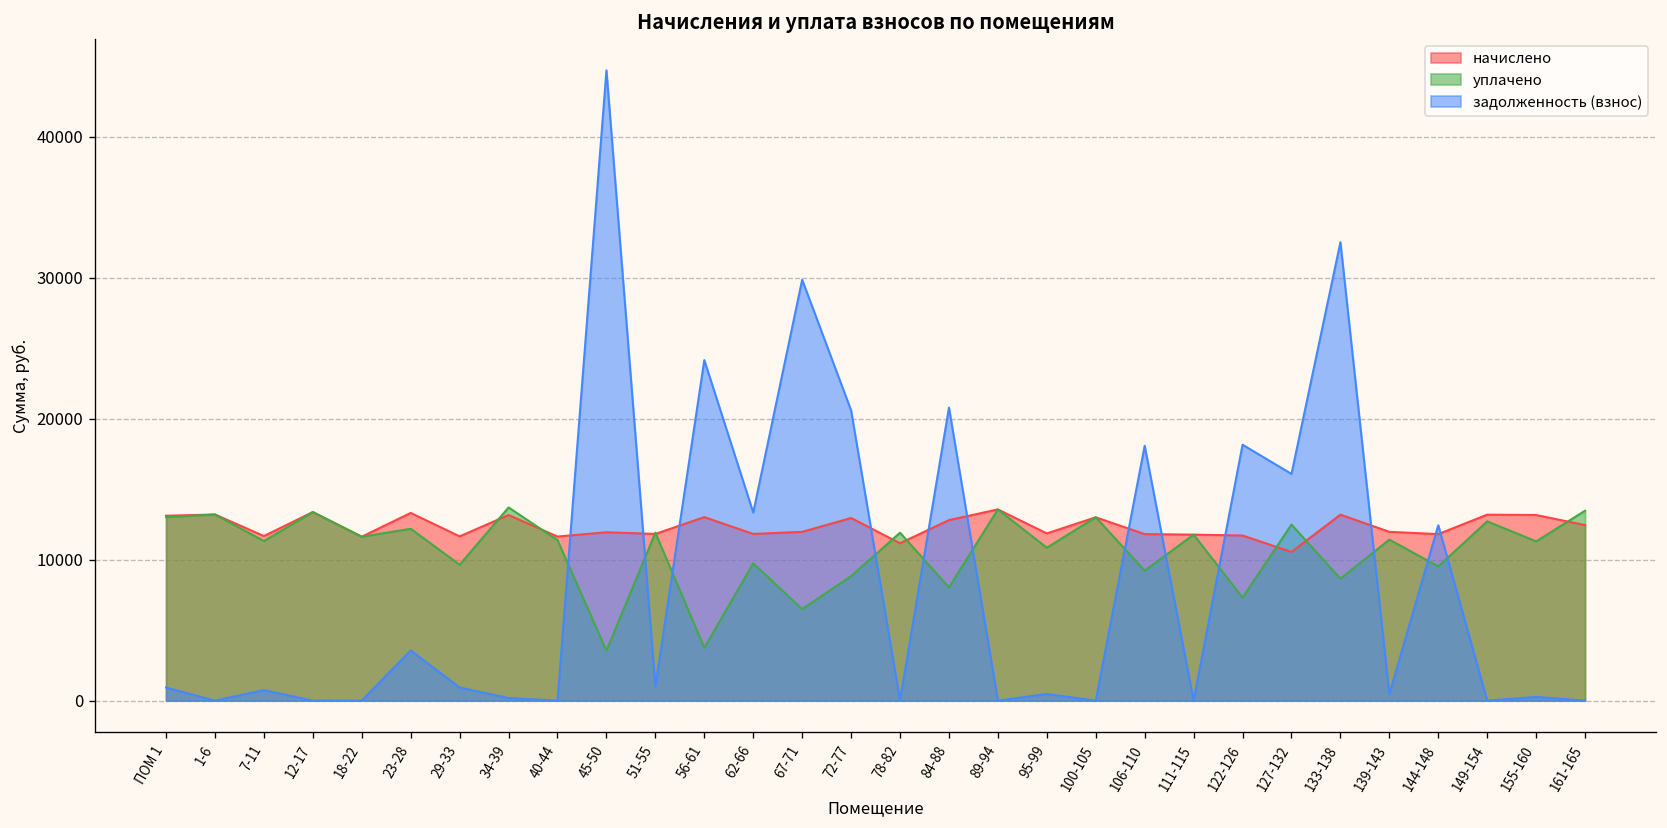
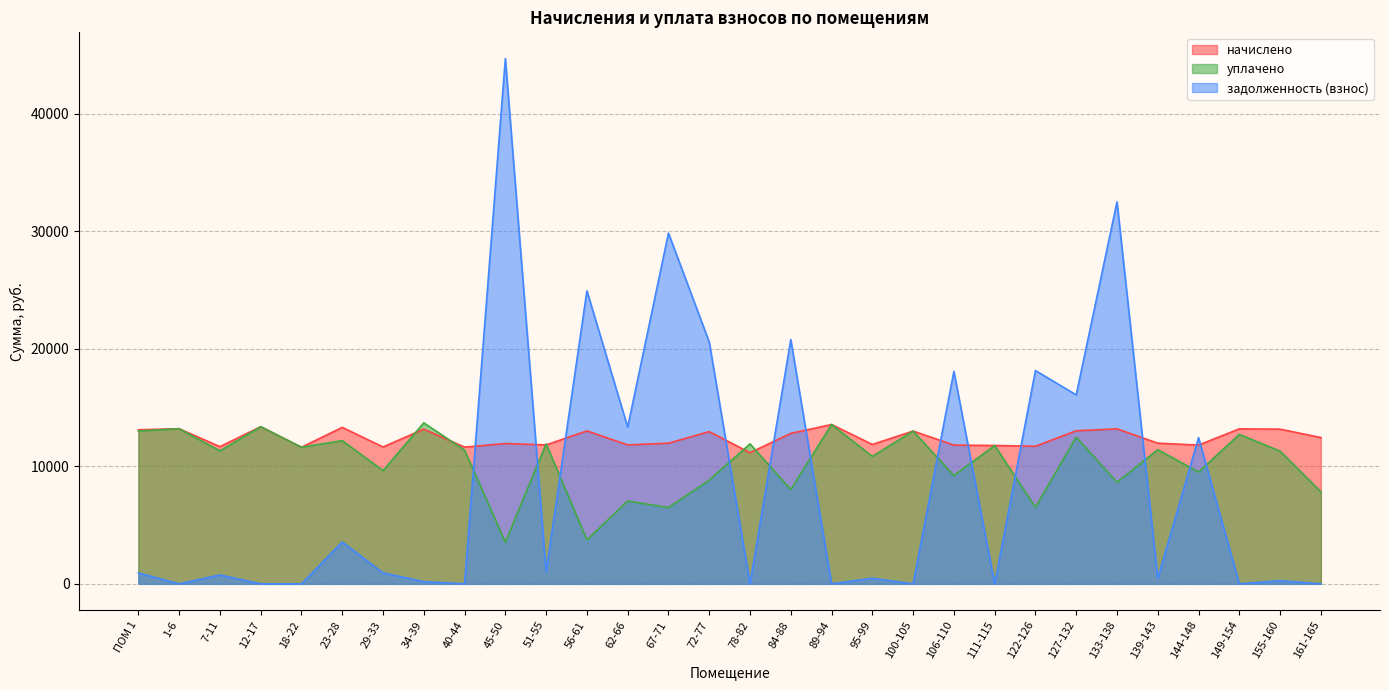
  {
    "начислено": {
      "7-11": 11700,
      "23-28": 13300,
      "29-33": 11600,
      "34-39": 13200,
      "40-44": 11600,
      "45-50": 11900,
      "56-61": 13000,
      "62-66": 11800,
      "67-71": 12000,
      "72-77": 13000,
      "78-82": 11200,
      "84-88": 12800,
      "95-99": 11900,
      "106-110": 11800,
      "122-126": 11700,
-     "127-132": 10500,
+     "127-132": 13000,
      "133-138": 13200,
      "139-143": 12000,
      "144-148": 11800,
      "149-154": 13200,
      "155-160": 13200,
      "161-165": 12500
    },
    "уплачено": {
      "7-11": 11300,
      "23-28": 12200,
      "29-33": 9600,
      "34-39": 13700,
      "40-44": 11400,
      "45-50": 3500,
      "56-61": 3700,
-     "62-66": 9700,
+     "62-66": 7000,
      "67-71": 6500,
      "72-77": 8800,
      "78-82": 11900,
      "84-88": 8000,
      "95-99": 10800,
      "106-110": 9200,
-     "122-126": 7300,
+     "122-126": 6500,
      "127-132": 12500,
      "133-138": 8600,
      "139-143": 11400,
      "144-148": 9500,
      "149-154": 12700,
      "155-160": 11300,
-     "161-165": 13500
+     "161-165": 7800
    },
    "задолженность (взнос)": {
      "ПОМ 1": 900,
      "1-6": 0,
      "7-11": 800,
      "12-17": 0,
      "18-22": 0,
      "23-28": 3600,
      "29-33": 900,
      "34-39": 200,
      "40-44": 0,
      "45-50": 44700,
      "51-55": 1000,
-     "56-61": 24200,
+     "56-61": 24900,
      "62-66": 13300,
      "67-71": 29900,
      "72-77": 20600,
      "78-82": 0,
      "84-88": 20800,
      "89-94": 0,
      "95-99": 500,
      "100-105": 0,
      "106-110": 18100,
      "111-115": 0,
      "122-126": 18200,
      "127-132": 16100,
      "133-138": 32500,
      "139-143": 500,
      "144-148": 12400,
      "149-154": 0,
      "155-160": 300,
      "161-165": 0
    }
  }
